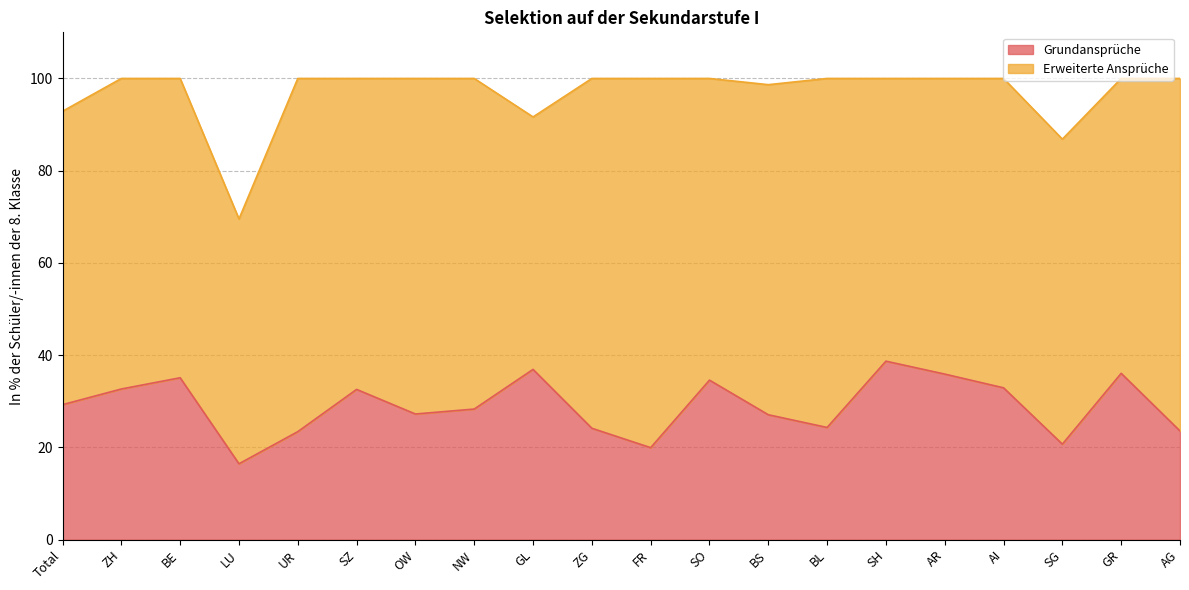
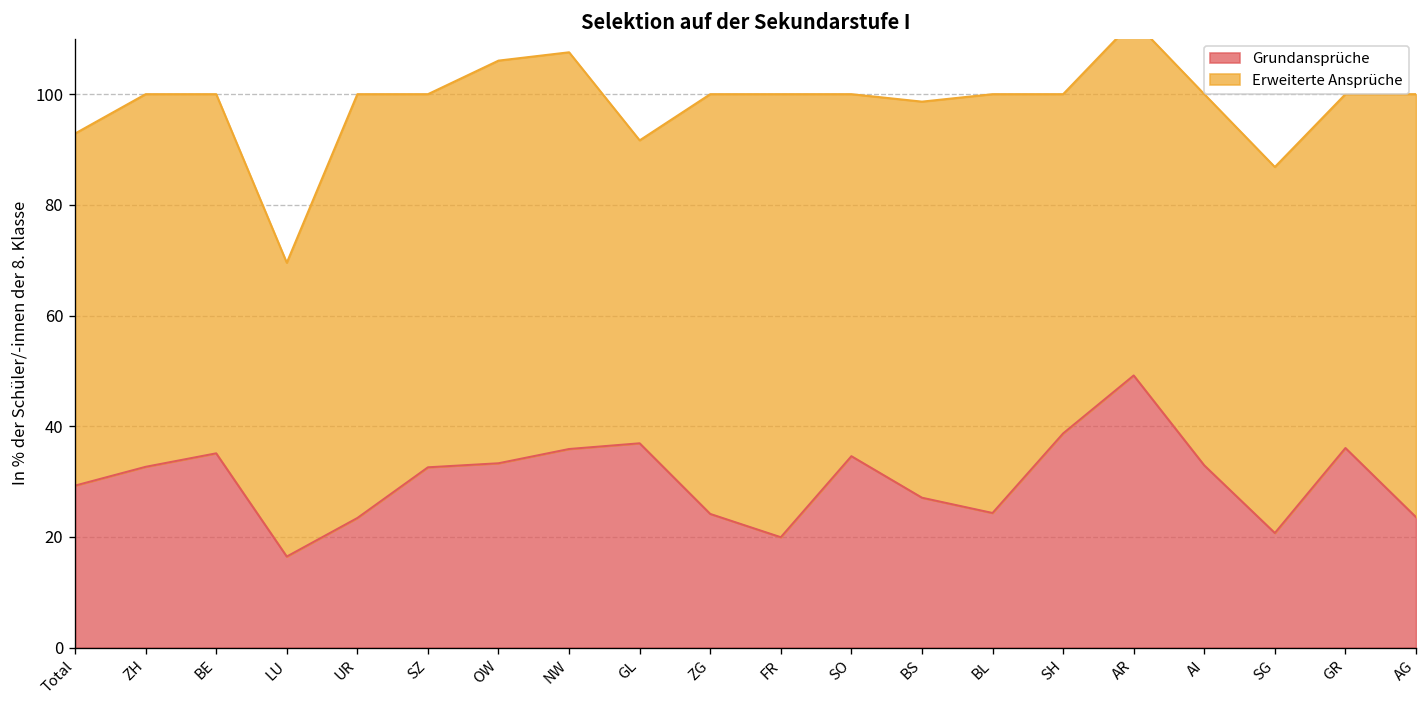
  {
    "Grundansprüche": {
      "Total": 29,
      "ZH": 33,
      "BE": 35,
      "LU": 16,
      "UR": 23,
      "SZ": 33,
-     "OW": 27,
-     "NW": 28,
+     "OW": 33,
+     "NW": 36,
      "GL": 37,
      "ZG": 24,
      "FR": 20,
      "SO": 35,
      "BS": 27,
      "BL": 24,
      "SH": 39,
-     "AR": 36,
+     "AR": 49,
      "AI": 33,
      "SG": 21,
      "GR": 36,
      "AG": 24
    },
    "Erweiterte Ansprüche": {
      "Total": 64,
      "ZH": 67,
      "BE": 65,
      "LU": 53,
      "UR": 77,
      "SZ": 67,
      "OW": 73,
      "NW": 72,
      "GL": 55,
      "ZG": 76,
      "FR": 80,
      "SO": 65,
      "BS": 72,
      "BL": 76,
      "SH": 61,
      "SG": 66,
      "AG": 76
    }
  }
